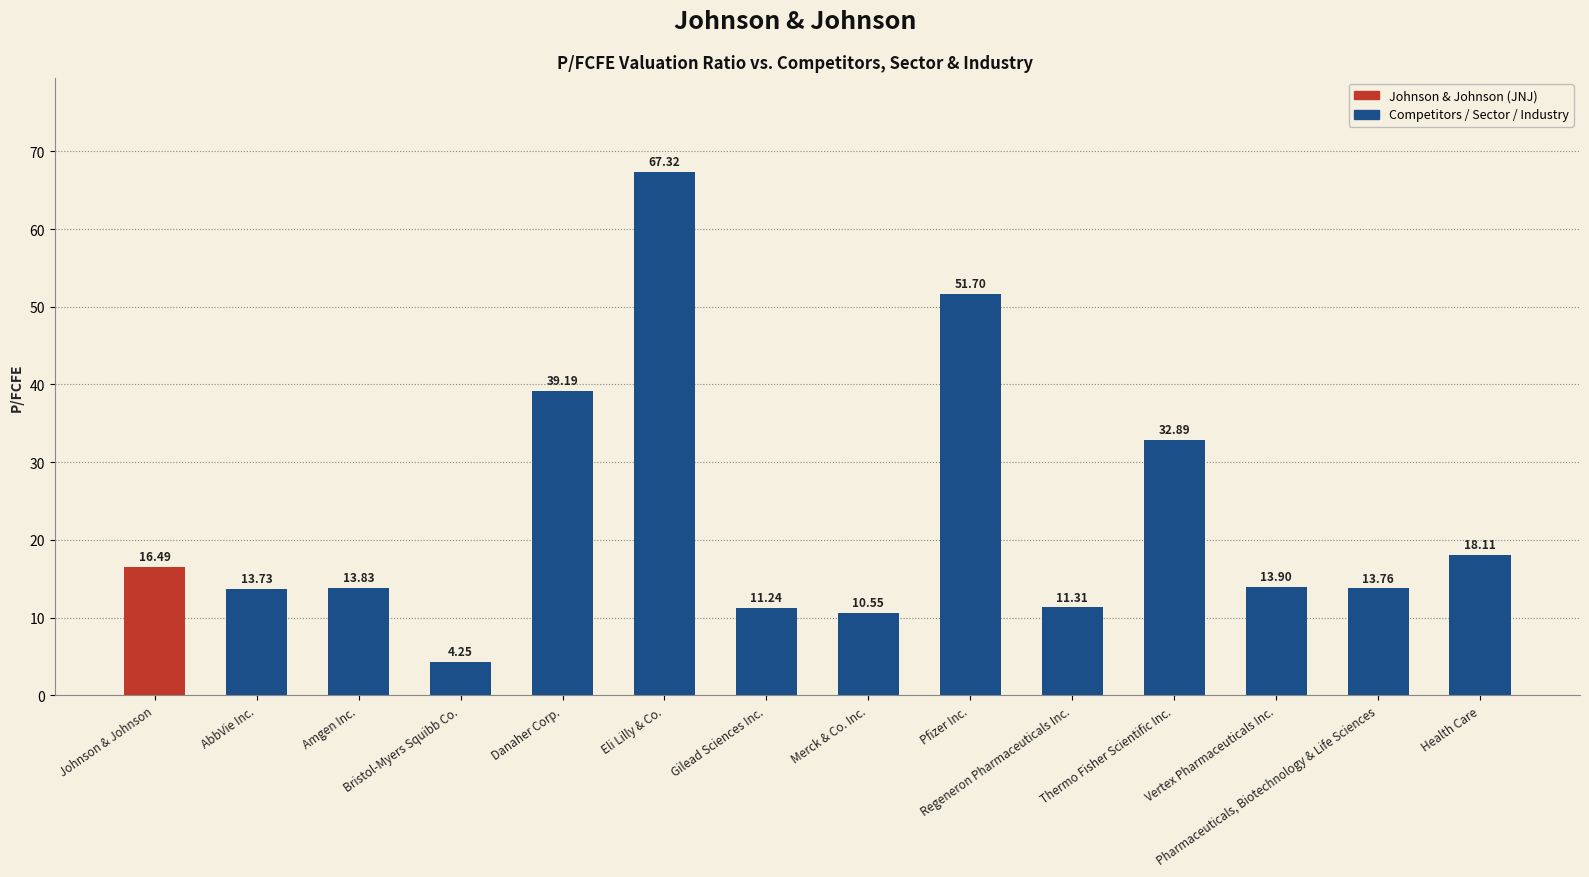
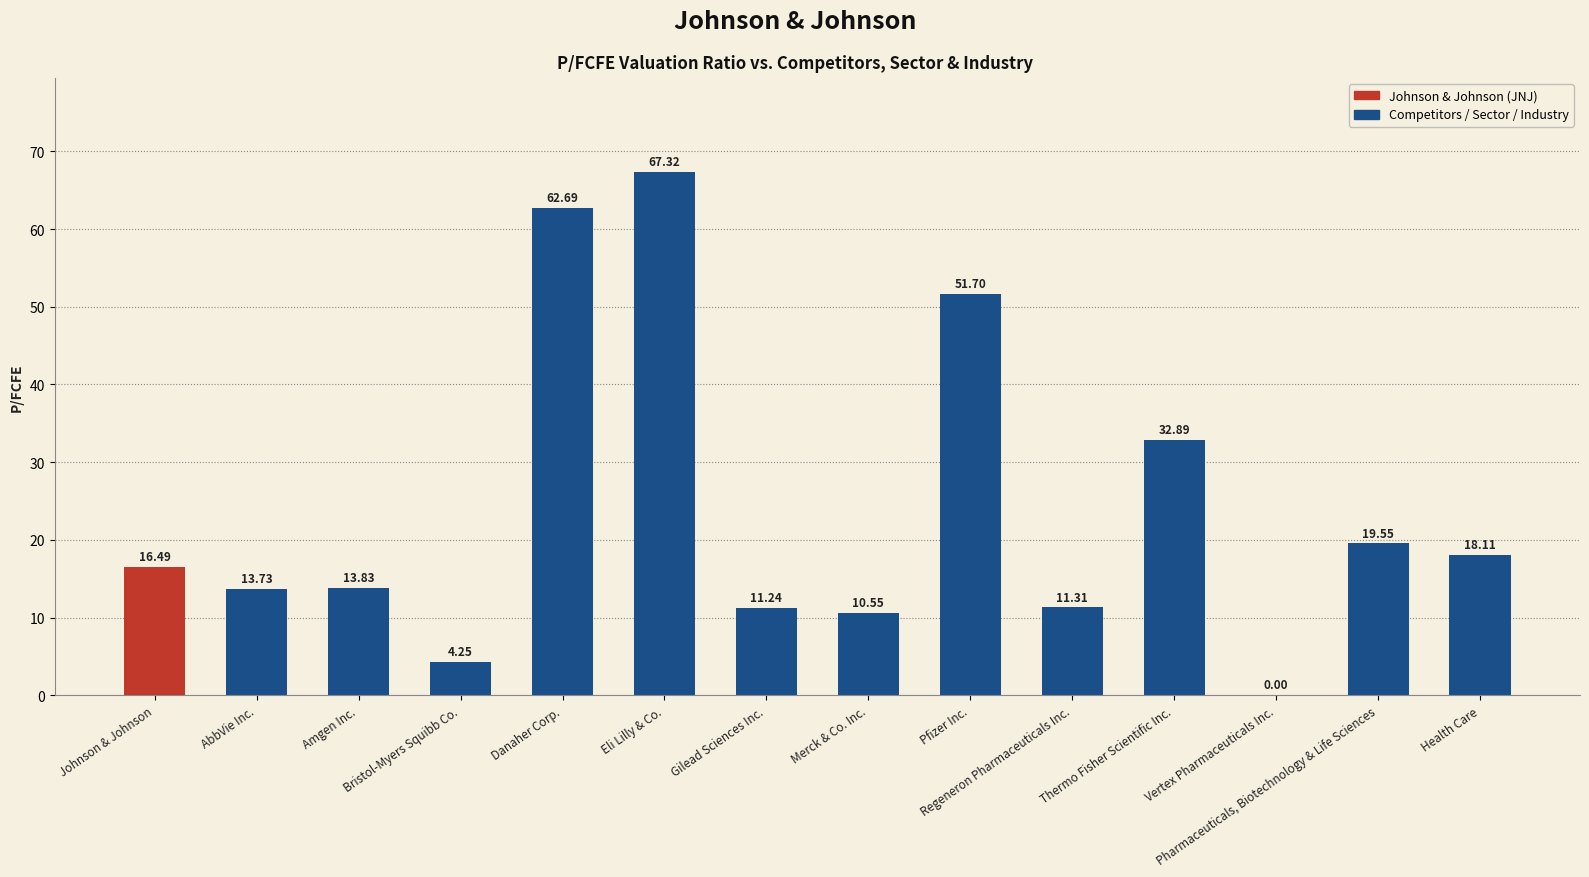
  {
    "Johnson & Johnson": 16.49,
    "AbbVie Inc.": 13.73,
    "Amgen Inc.": 13.83,
    "Bristol-Myers Squibb Co.": 4.25,
-   "Danaher Corp.": 39.19,
+   "Danaher Corp.": 62.69,
    "Eli Lilly & Co.": 67.32,
    "Gilead Sciences Inc.": 11.24,
    "Merck & Co. Inc.": 10.55,
    "Pfizer Inc.": 51.70,
    "Regeneron Pharmaceuticals Inc.": 11.31,
    "Thermo Fisher Scientific Inc.": 32.89,
-   "Vertex Pharmaceuticals Inc.": 13.90,
-   "Pharmaceuticals, Biotechnology & Life Sciences": 13.76,
+   "Vertex Pharmaceuticals Inc.": 0.00,
+   "Pharmaceuticals, Biotechnology & Life Sciences": 19.55,
    "Health Care": 18.11
  }
